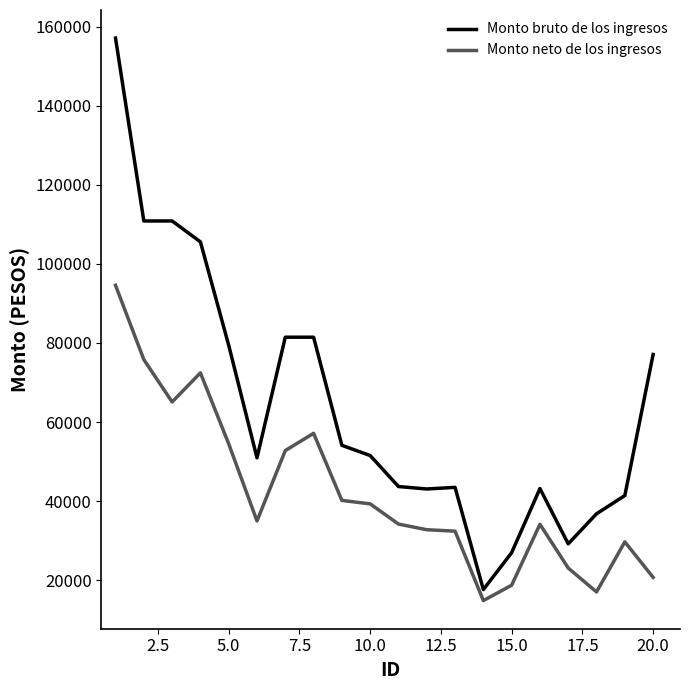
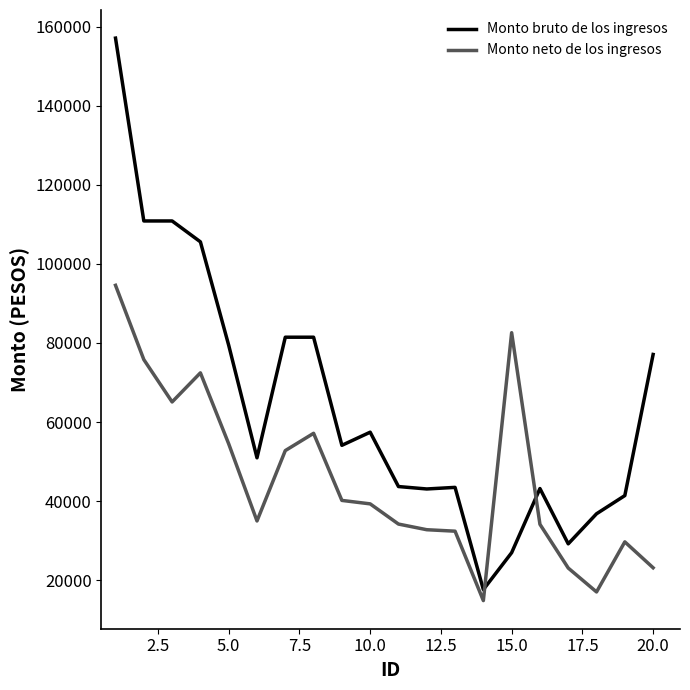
  {
    "Monto bruto de los ingresos": {
      "5.0": 79000,
-     "10.0": 52000,
+     "10.0": 57000,
      "15.0": 27000,
      "20.0": 77000
    },
    "Monto neto de los ingresos": {
      "5.0": 54000,
      "10.0": 39000,
-     "15.0": 19000,
-     "20.0": 21000
+     "15.0": 83000,
+     "20.0": 23000
    }
  }
